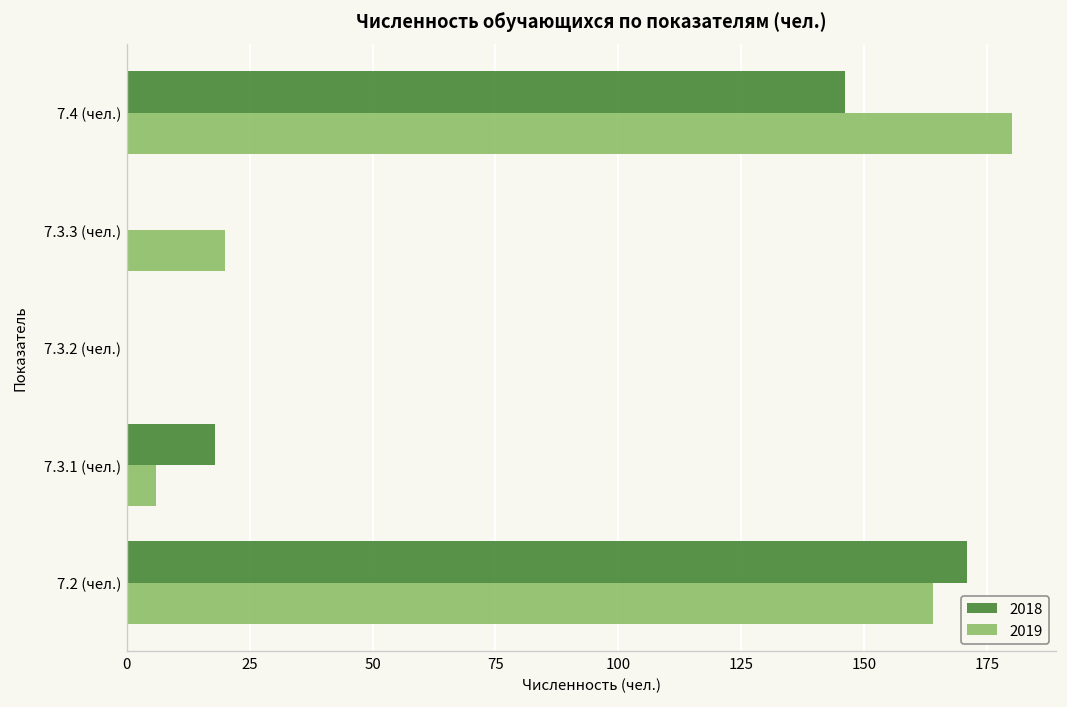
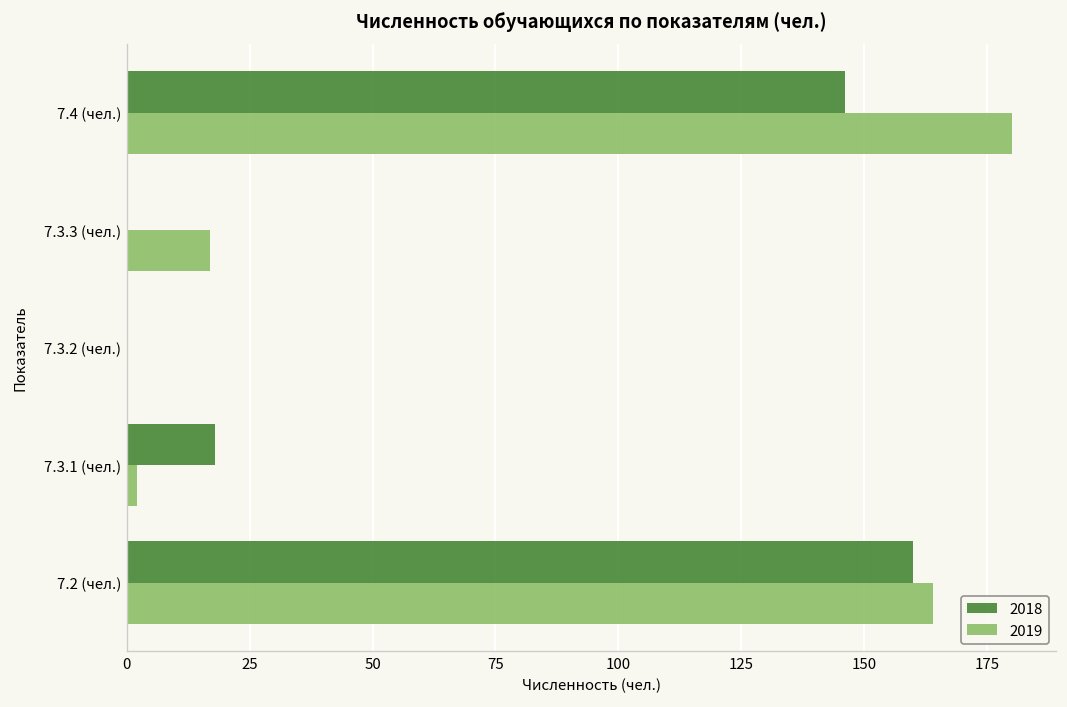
  {
    "2018": {
      "7.4 (чел.)": 146,
      "7.3.3 (чел.)": 0,
      "7.3.2 (чел.)": 0,
      "7.3.1 (чел.)": 18,
-     "7.2 (чел.)": 171
+     "7.2 (чел.)": 160
    },
    "2019": {
      "7.4 (чел.)": 180,
-     "7.3.3 (чел.)": 20,
+     "7.3.3 (чел.)": 17,
      "7.3.2 (чел.)": 0,
-     "7.3.1 (чел.)": 6,
+     "7.3.1 (чел.)": 2,
      "7.2 (чел.)": 164
    }
  }
